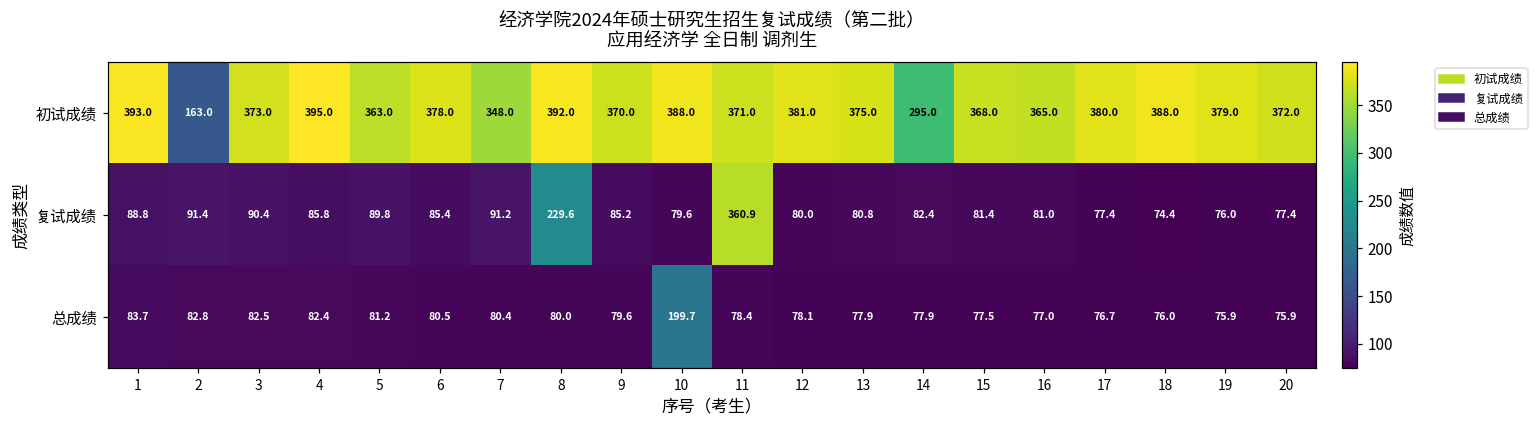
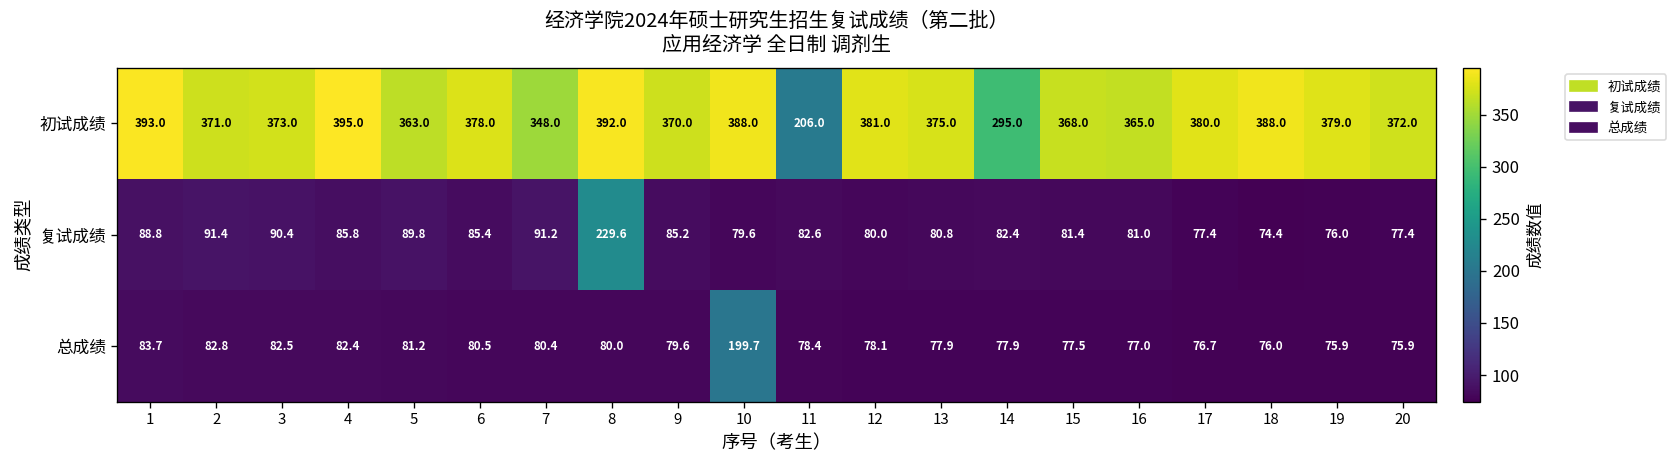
  {
    "初试成绩": {
      "1": 393.0,
-     "2": 163.0,
+     "2": 371.0,
      "3": 373.0,
      "4": 395.0,
      "5": 363.0,
      "6": 378.0,
      "7": 348.0,
      "8": 392.0,
      "9": 370.0,
      "10": 388.0,
-     "11": 371.0,
+     "11": 206.0,
      "12": 381.0,
      "13": 375.0,
      "14": 295.0,
      "15": 368.0,
      "16": 365.0,
      "17": 380.0,
      "18": 388.0,
      "19": 379.0,
      "20": 372.0
    },
    "复试成绩": {
      "1": 88.8,
      "2": 91.4,
      "3": 90.4,
      "4": 85.8,
      "5": 89.8,
      "6": 85.4,
      "7": 91.2,
      "8": 229.6,
      "9": 85.2,
      "10": 79.6,
-     "11": 360.9,
+     "11": 82.6,
      "12": 80.0,
      "13": 80.8,
      "14": 82.4,
      "15": 81.4,
      "16": 81.0,
      "17": 77.4,
      "18": 74.4,
      "19": 76.0,
      "20": 77.4
    },
    "总成绩": {
      "1": 83.7,
      "2": 82.8,
      "3": 82.5,
      "4": 82.4,
      "5": 81.2,
      "6": 80.5,
      "7": 80.4,
      "8": 80.0,
      "9": 79.6,
      "10": 199.7,
      "11": 78.4,
      "12": 78.1,
      "13": 77.9,
      "14": 77.9,
      "15": 77.5,
      "16": 77.0,
      "17": 76.7,
      "18": 76.0,
      "19": 75.9,
      "20": 75.9
    }
  }
